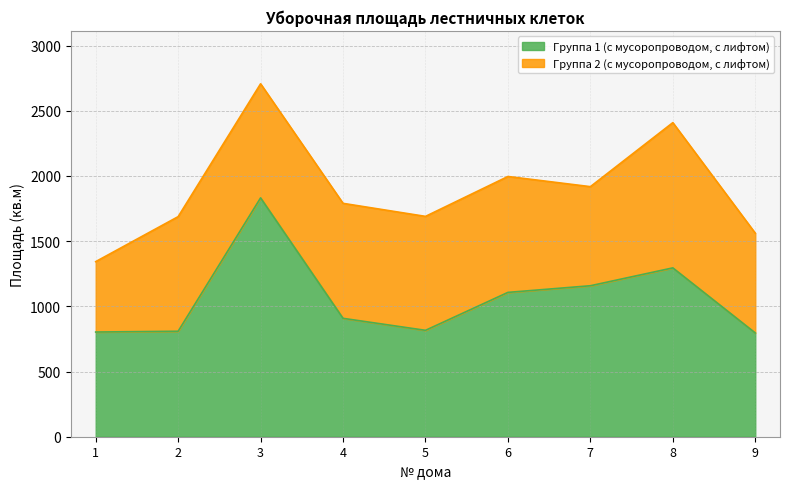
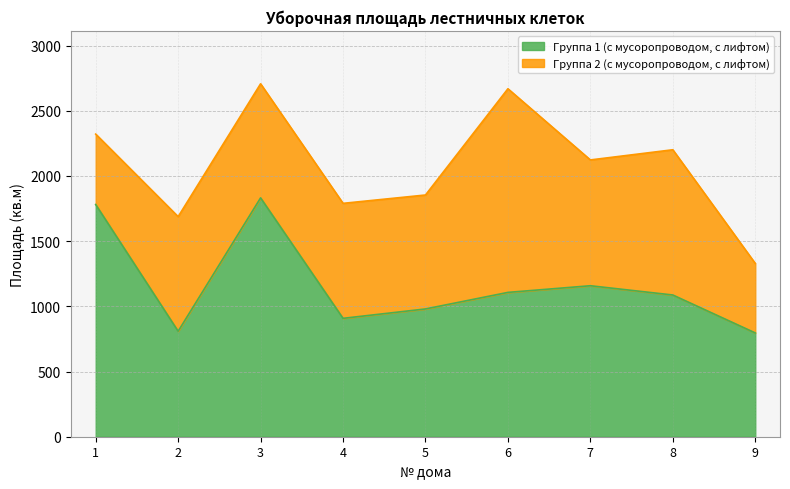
  {
    "Группа 1 (с мусоропроводом, с лифтом)": {
-     "1": 800,
+     "1": 1780,
      "2": 810,
      "3": 1830,
      "4": 910,
-     "5": 820,
+     "5": 980,
      "6": 1110,
      "7": 1160,
-     "8": 1300,
+     "8": 1090,
      "9": 800
    },
    "Группа 2 (с мусоропроводом, с лифтом)": {
      "1": 540,
      "2": 880,
      "3": 880,
      "4": 880,
      "5": 870,
-     "6": 890,
-     "7": 760,
+     "6": 1560,
+     "7": 970,
      "8": 1110,
-     "9": 770
+     "9": 530
    }
  }
